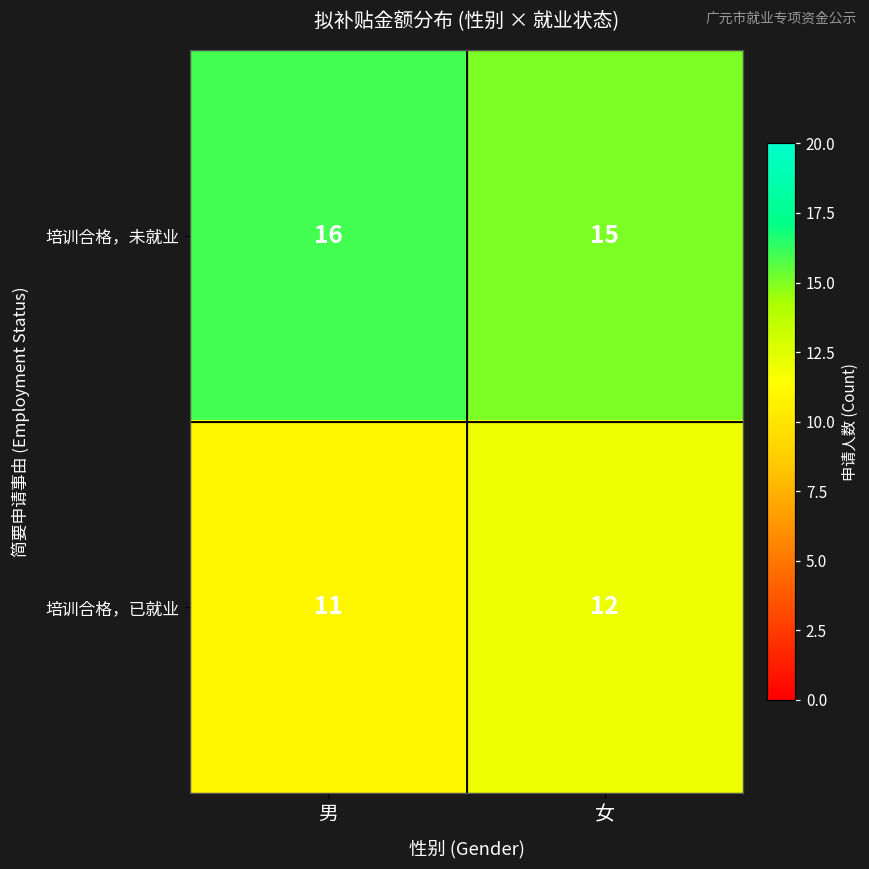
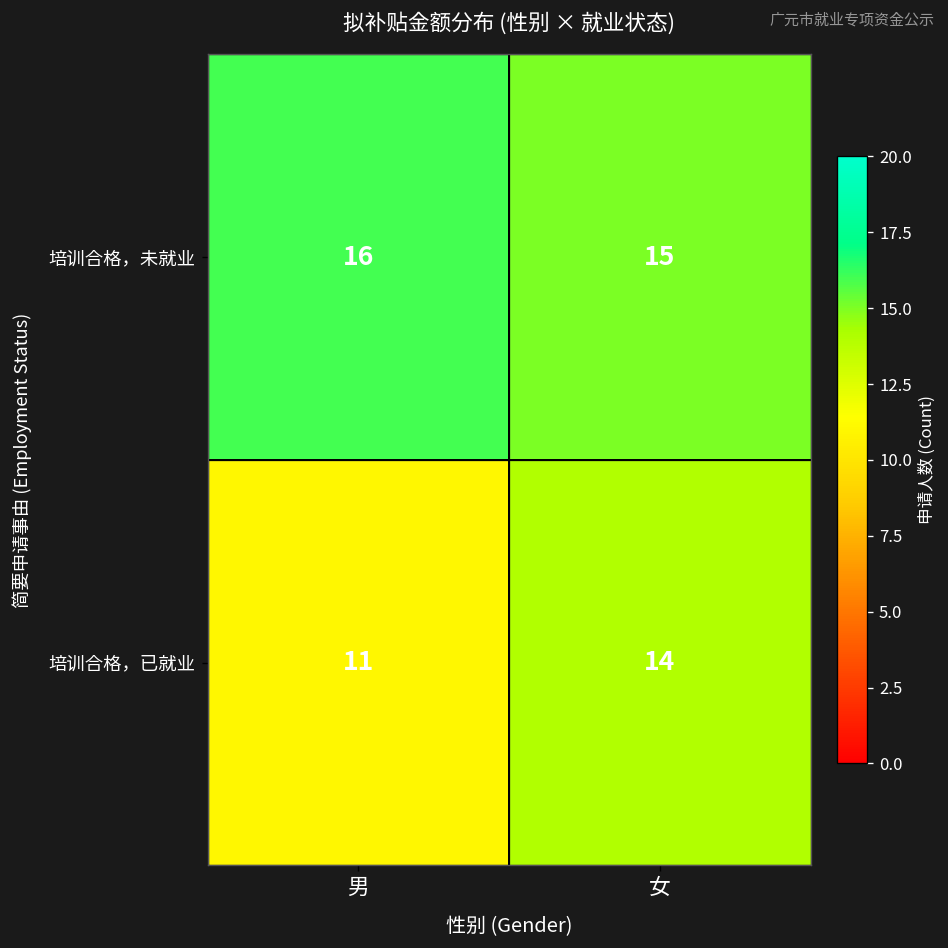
  {
    "培训合格，未就业": {
      "男": 16,
      "女": 15
    },
    "培训合格，已就业": {
      "男": 11,
-     "女": 12
+     "女": 14
    }
  }
